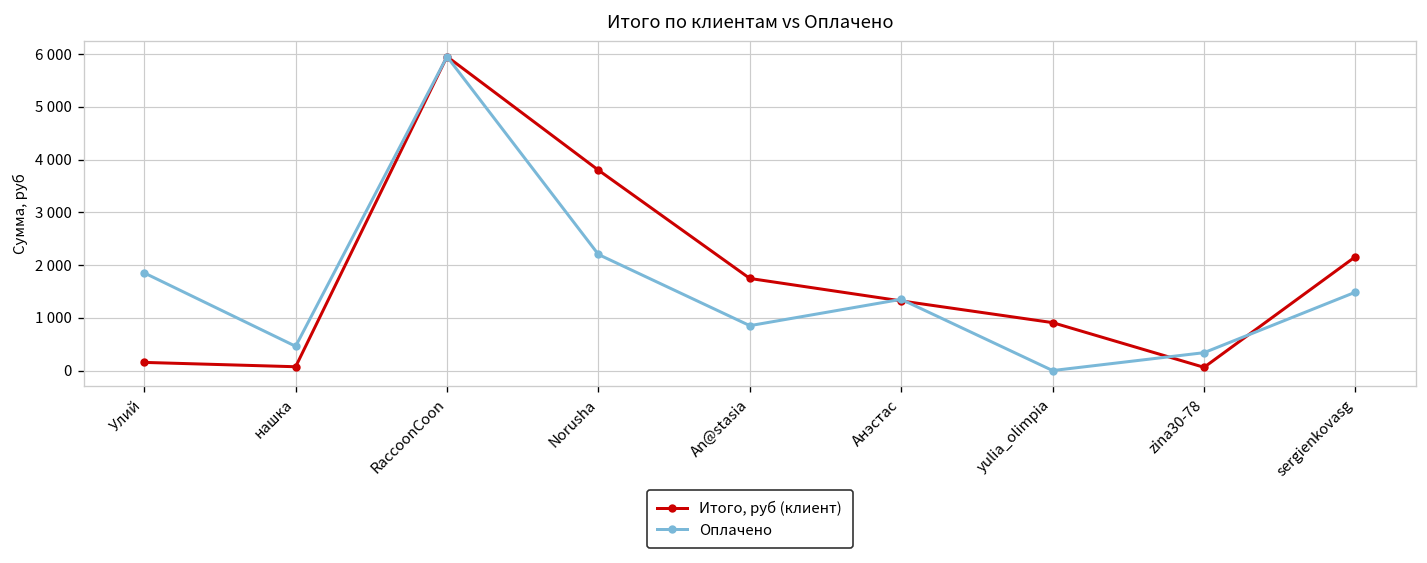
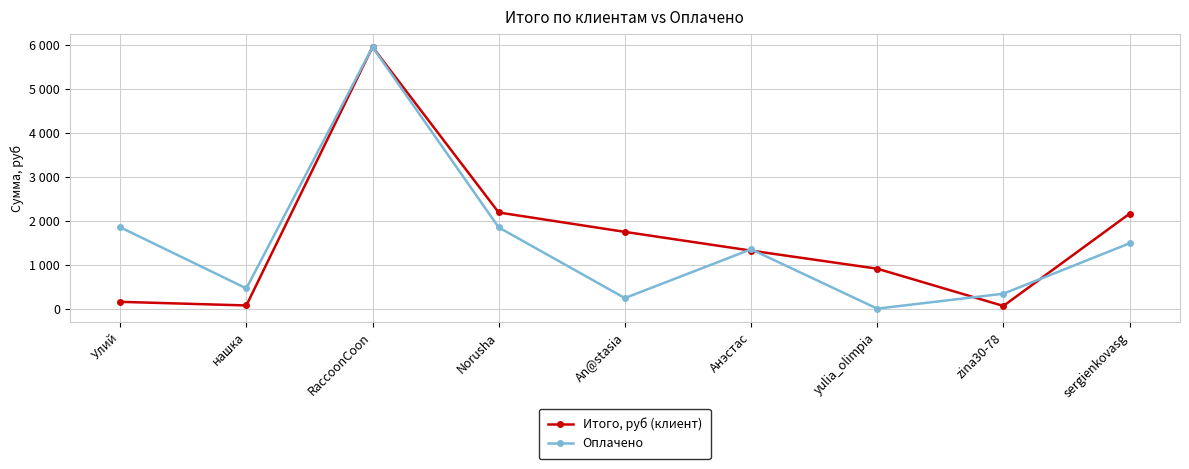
  {
    "Итого, руб (клиент)": {
      "Улий": 200,
      "нашка": 100,
-     "Norusha": 3800,
+     "Norusha": 2200,
      "An@stasia": 1700,
      "yulia_olimpia": 900,
      "zina30-78": 100,
      "sergienkovasg": 2200
    },
    "Оплачено": {
      "Улий": 1900,
      "нашка": 500,
-     "Norusha": 2200,
-     "An@stasia": 900,
+     "Norusha": 1800,
+     "An@stasia": 200,
      "yulia_olimpia": 0,
      "zina30-78": 300,
      "sergienkovasg": 1500
    }
  }
